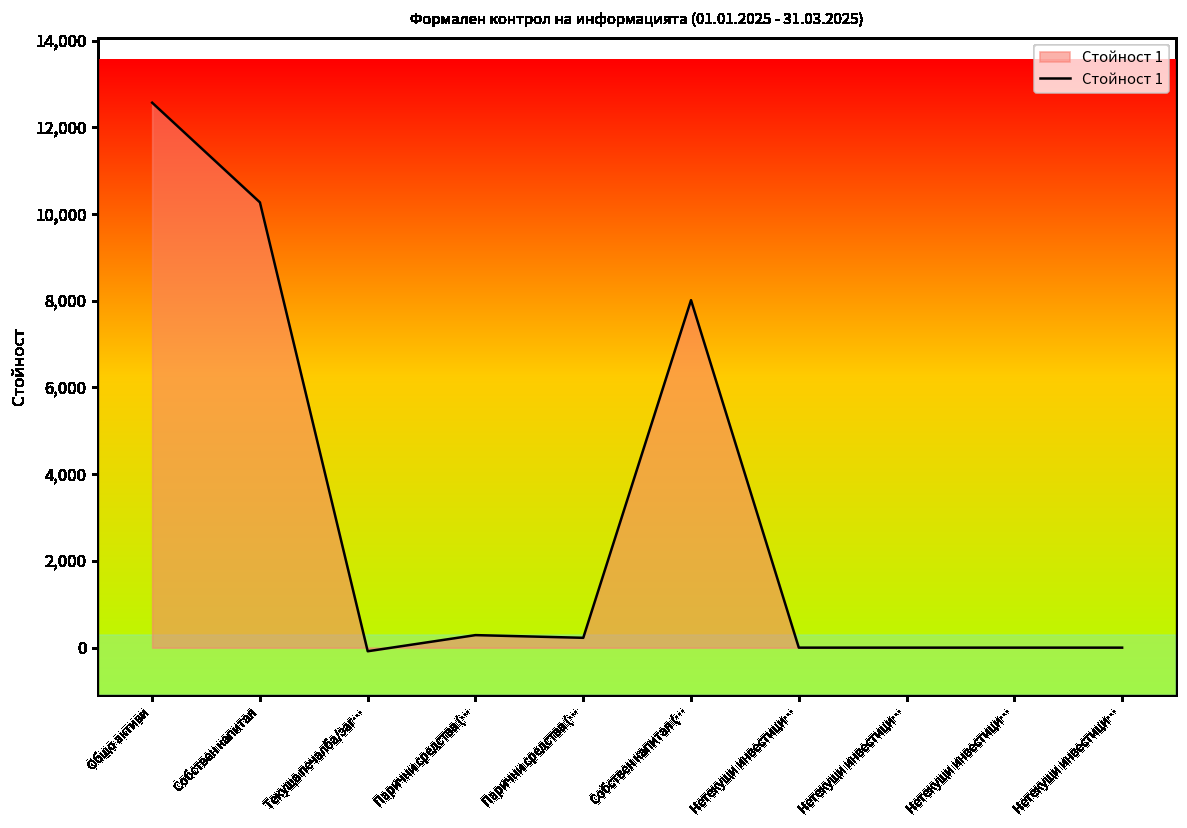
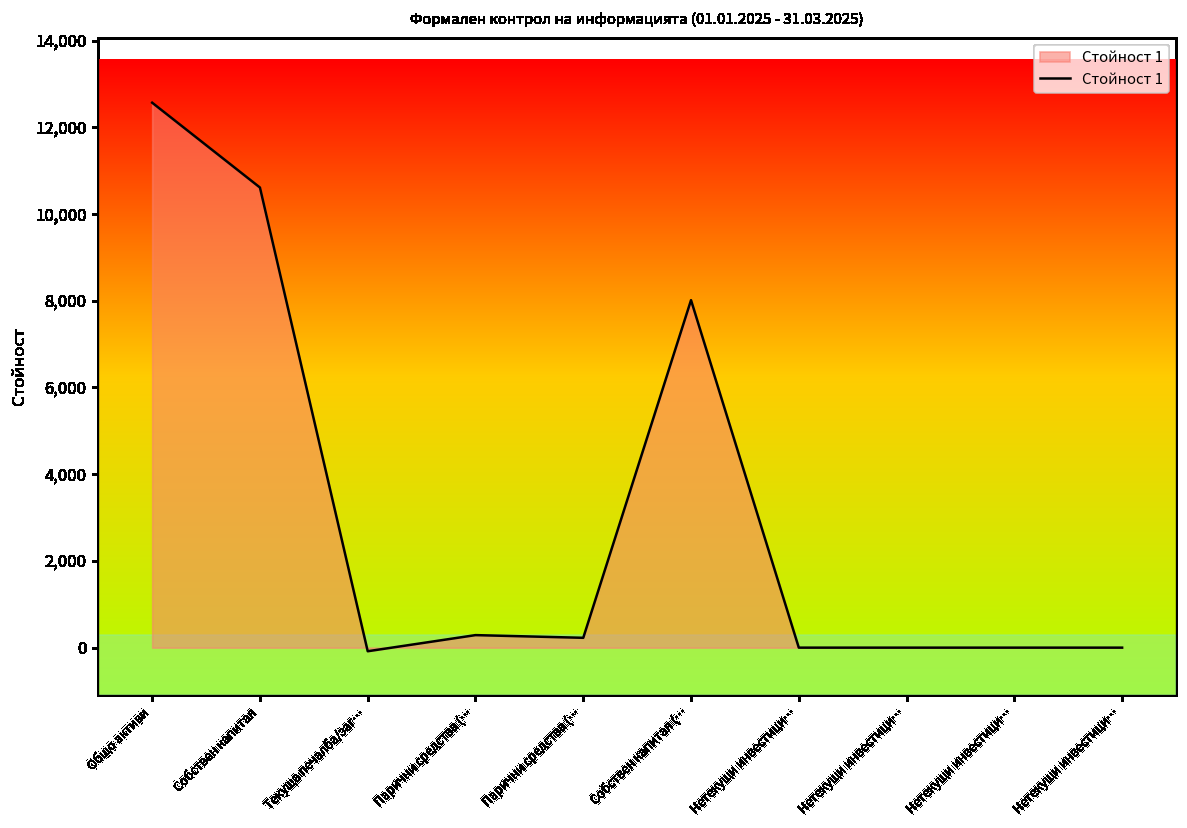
  {
    "Стойност 1": {
-     "Собствен капитал": "10,300"
+     "Собствен капитал": "10,600"
    }
  }
